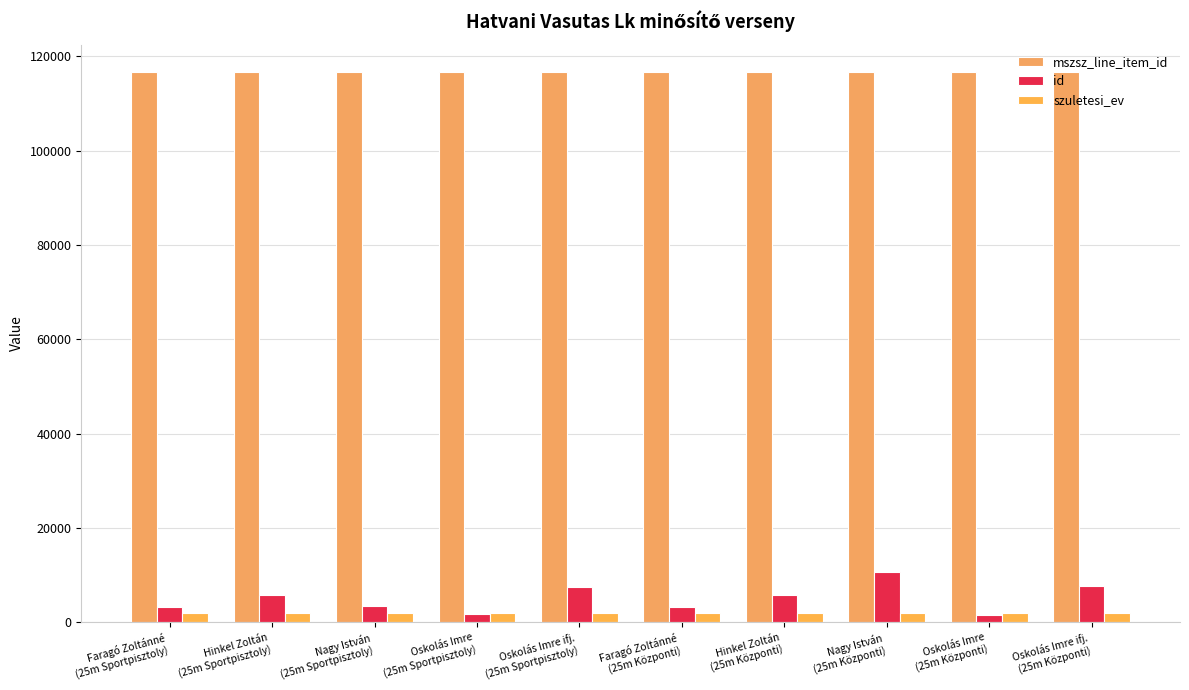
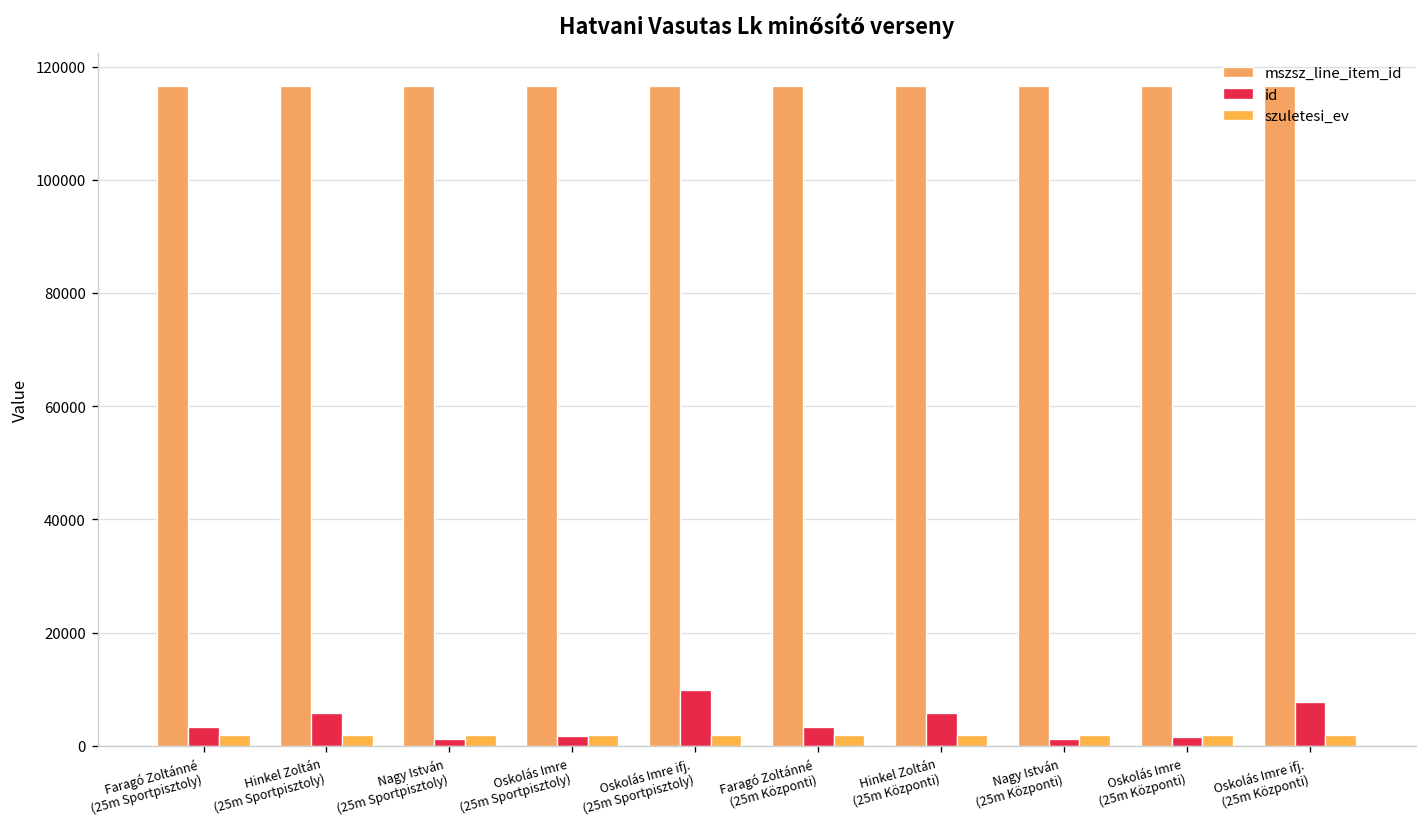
  {
    "id": {
      "Faragó Zoltánné (25m Sportpisztoly)": 3000,
      "Hinkel Zoltán (25m Sportpisztoly)": 6000,
-     "Nagy István (25m Sportpisztoly)": 3000,
+     "Nagy István (25m Sportpisztoly)": 1000,
      "Oskolás Imre (25m Sportpisztoly)": 2000,
-     "Oskolás Imre ifj. (25m Sportpisztoly)": 7000,
+     "Oskolás Imre ifj. (25m Sportpisztoly)": 10000,
      "Faragó Zoltánné (25m Központi)": 3000,
      "Hinkel Zoltán (25m Központi)": 6000,
-     "Nagy István (25m Központi)": 11000,
+     "Nagy István (25m Központi)": 1000,
      "Oskolás Imre (25m Központi)": 1000,
      "Oskolás Imre ifj. (25m Központi)": 8000
    }
  }
